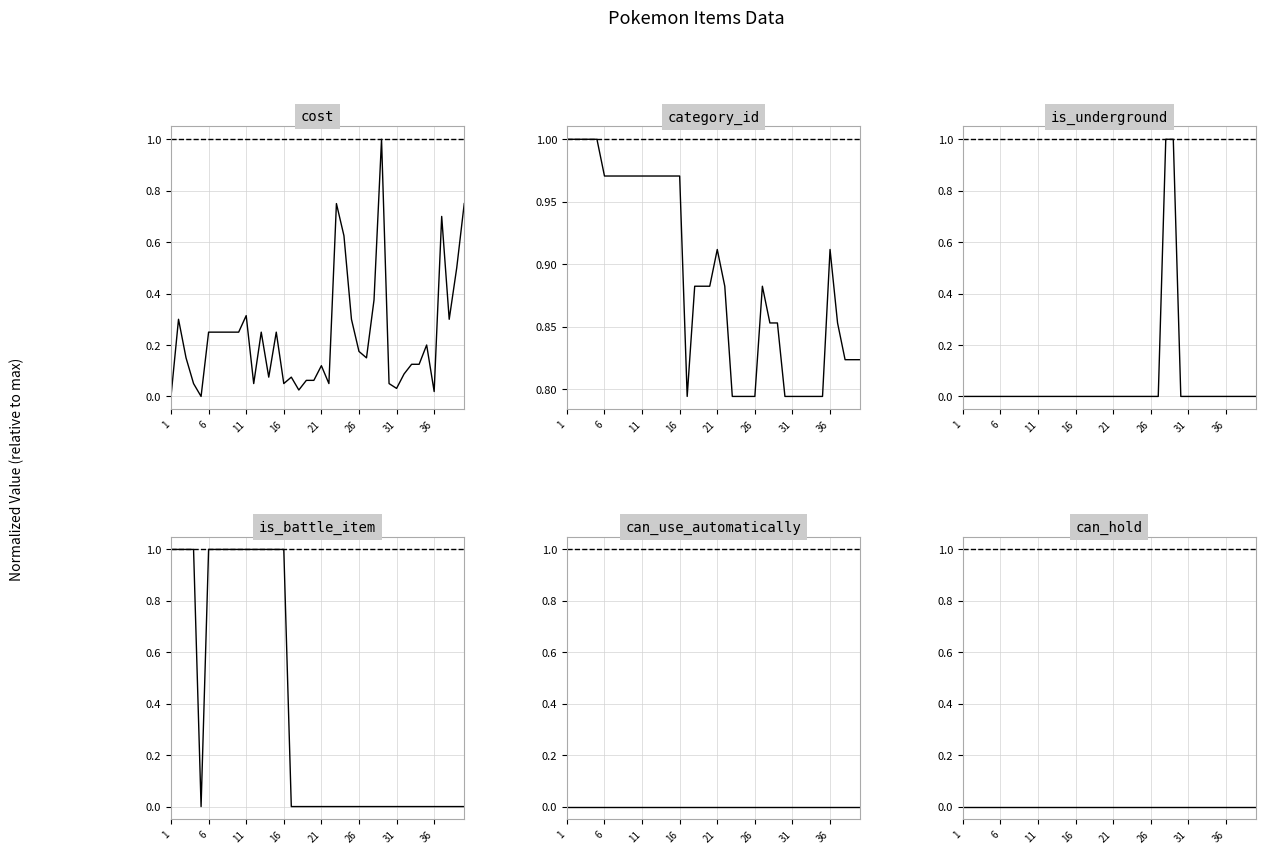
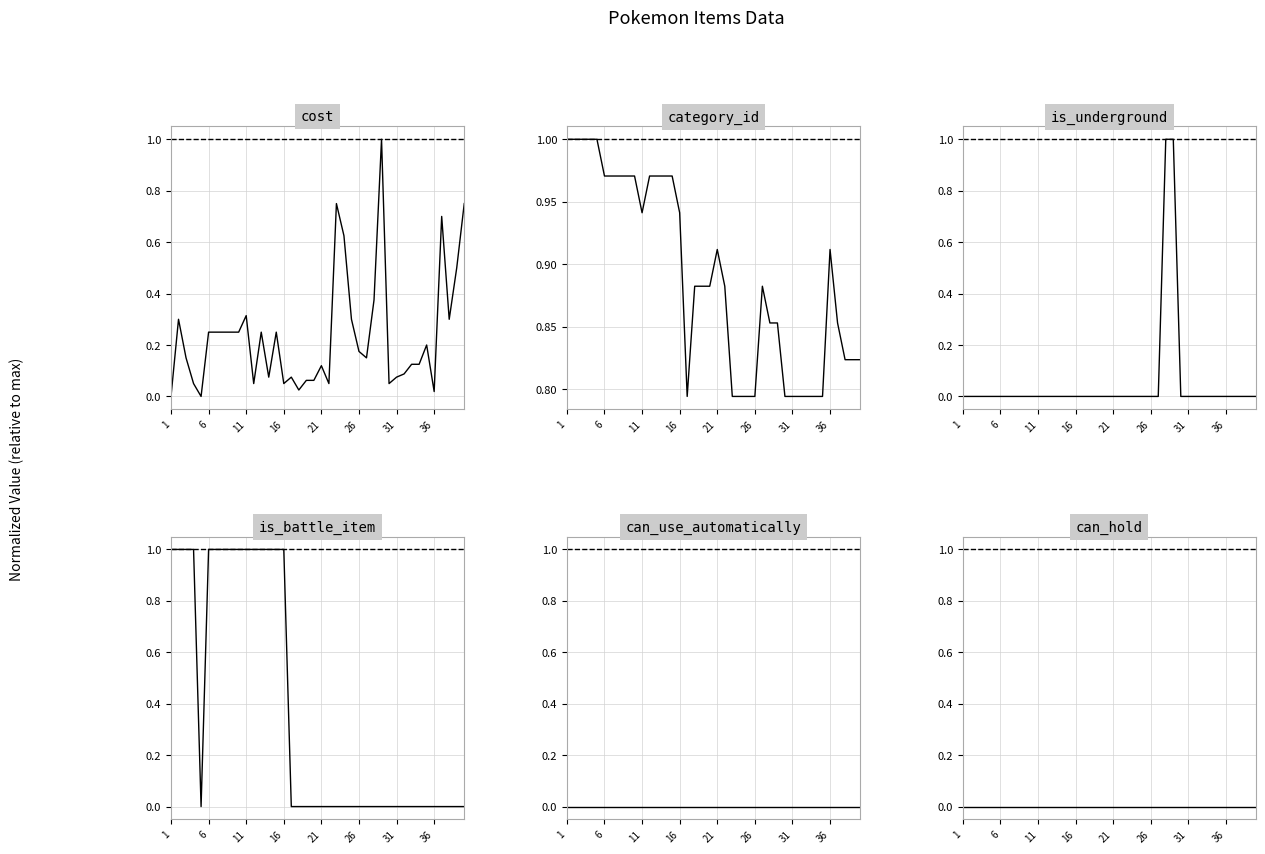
  {
    "cost": {
      "1": 0.00,
      "6": 0.25,
      "11": 0.31,
      "16": 0.05,
      "21": 0.12,
      "26": 0.18,
-     "31": 0.03,
+     "31": 0.08,
      "36": 0.02
    },
    "category_id": {
      "1": 1.000,
      "6": 0.971,
-     "11": 0.971,
-     "16": 0.971,
+     "11": 0.941,
+     "16": 0.941,
      "21": 0.912,
      "26": 0.794,
      "31": 0.794,
      "36": 0.912
    },
    "is_underground": {
      "1": 0.00,
      "6": 0.00,
      "11": 0.00,
      "16": 0.00,
      "21": 0.00,
      "26": 0.00,
      "31": 0.00,
      "36": 0.00
    },
    "is_battle_item": {
      "1": 1.00,
      "6": 1.00,
      "11": 1.00,
      "16": 1.00,
      "21": 0.00,
      "26": 0.00,
      "31": 0.00,
      "36": 0.00
    },
    "can_use_automatically": {
      "1": 0.00,
      "6": 0.00,
      "11": 0.00,
      "16": 0.00,
      "21": 0.00,
      "26": 0.00,
      "31": 0.00,
      "36": 0.00
    },
    "can_hold": {
      "1": 0.00,
      "6": 0.00,
      "11": 0.00,
      "16": 0.00,
      "21": 0.00,
      "26": 0.00,
      "31": 0.00,
      "36": 0.00
    }
  }
